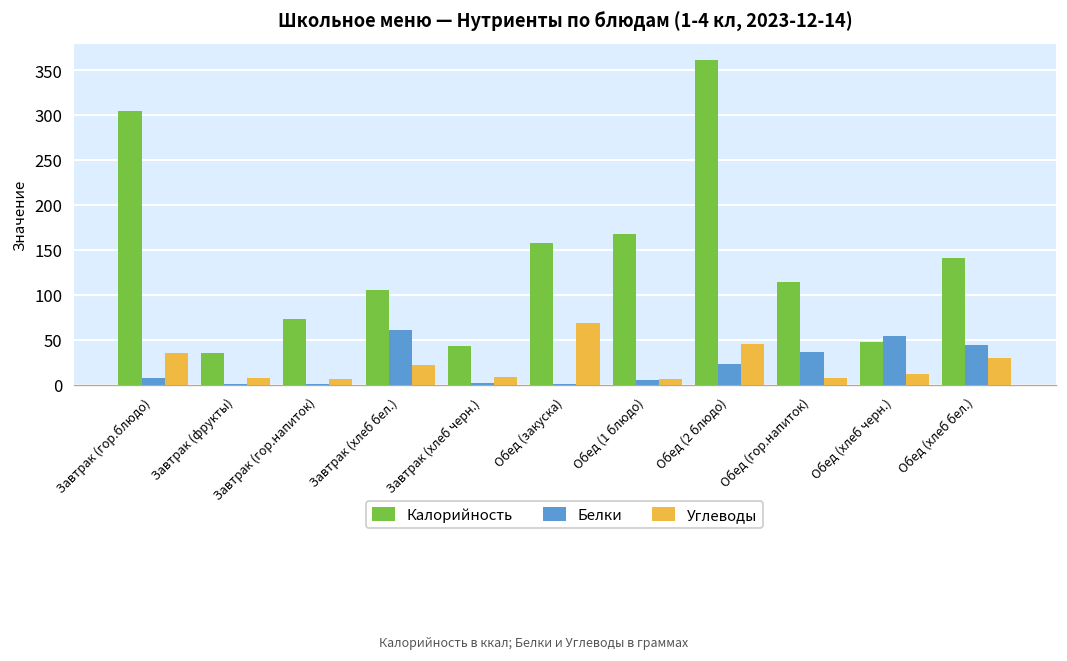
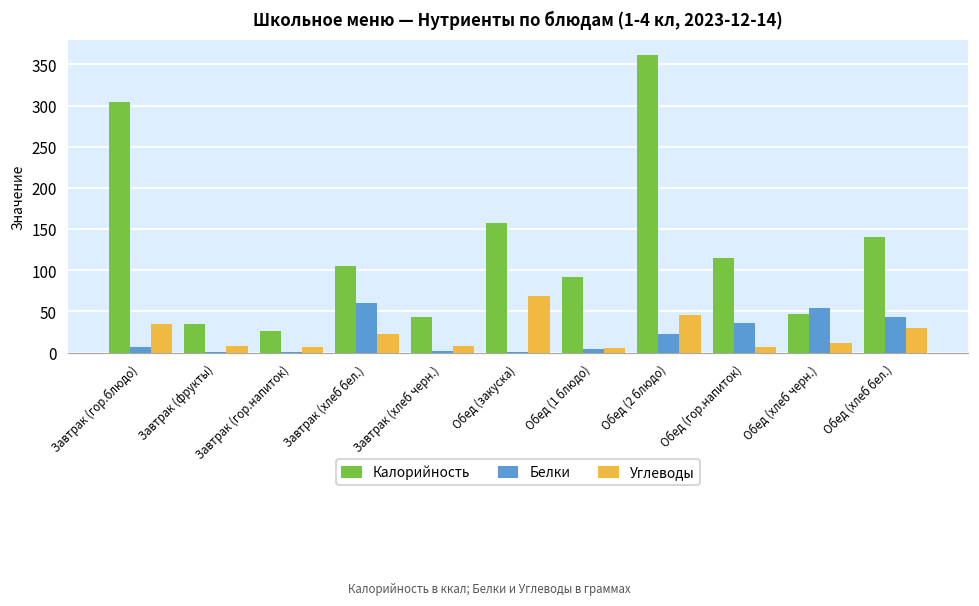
  {
    "Калорийность": {
      "Завтрак (гор.блюдо)": 300,
      "Завтрак (фрукты)": 40,
-     "Завтрак (гор.напиток)": 70,
+     "Завтрак (гор.напиток)": 30,
      "Завтрак (хлеб бел.)": 110,
      "Завтрак (хлеб черн.)": 40,
      "Обед (закуска)": 160,
-     "Обед (1 блюдо)": 170,
+     "Обед (1 блюдо)": 90,
      "Обед (2 блюдо)": 360,
      "Обед (гор.напиток)": 110,
      "Обед (хлеб черн.)": 50,
      "Обед (хлеб бел.)": 140
    },
    "Белки": {
      "Завтрак (гор.блюдо)": 10,
      "Завтрак (хлеб бел.)": 60,
      "Обед (1 блюдо)": 0,
      "Обед (2 блюдо)": 20,
      "Обед (гор.напиток)": 40,
      "Обед (хлеб черн.)": 50,
      "Обед (хлеб бел.)": 40
    },
    "Углеводы": {
      "Завтрак (гор.блюдо)": 40,
      "Завтрак (фрукты)": 10,
      "Завтрак (гор.напиток)": 10,
      "Завтрак (хлеб бел.)": 20,
      "Завтрак (хлеб черн.)": 10,
      "Обед (закуска)": 70,
      "Обед (1 блюдо)": 10,
      "Обед (2 блюдо)": 50,
      "Обед (гор.напиток)": 10,
      "Обед (хлеб черн.)": 10,
      "Обед (хлеб бел.)": 30
    }
  }
